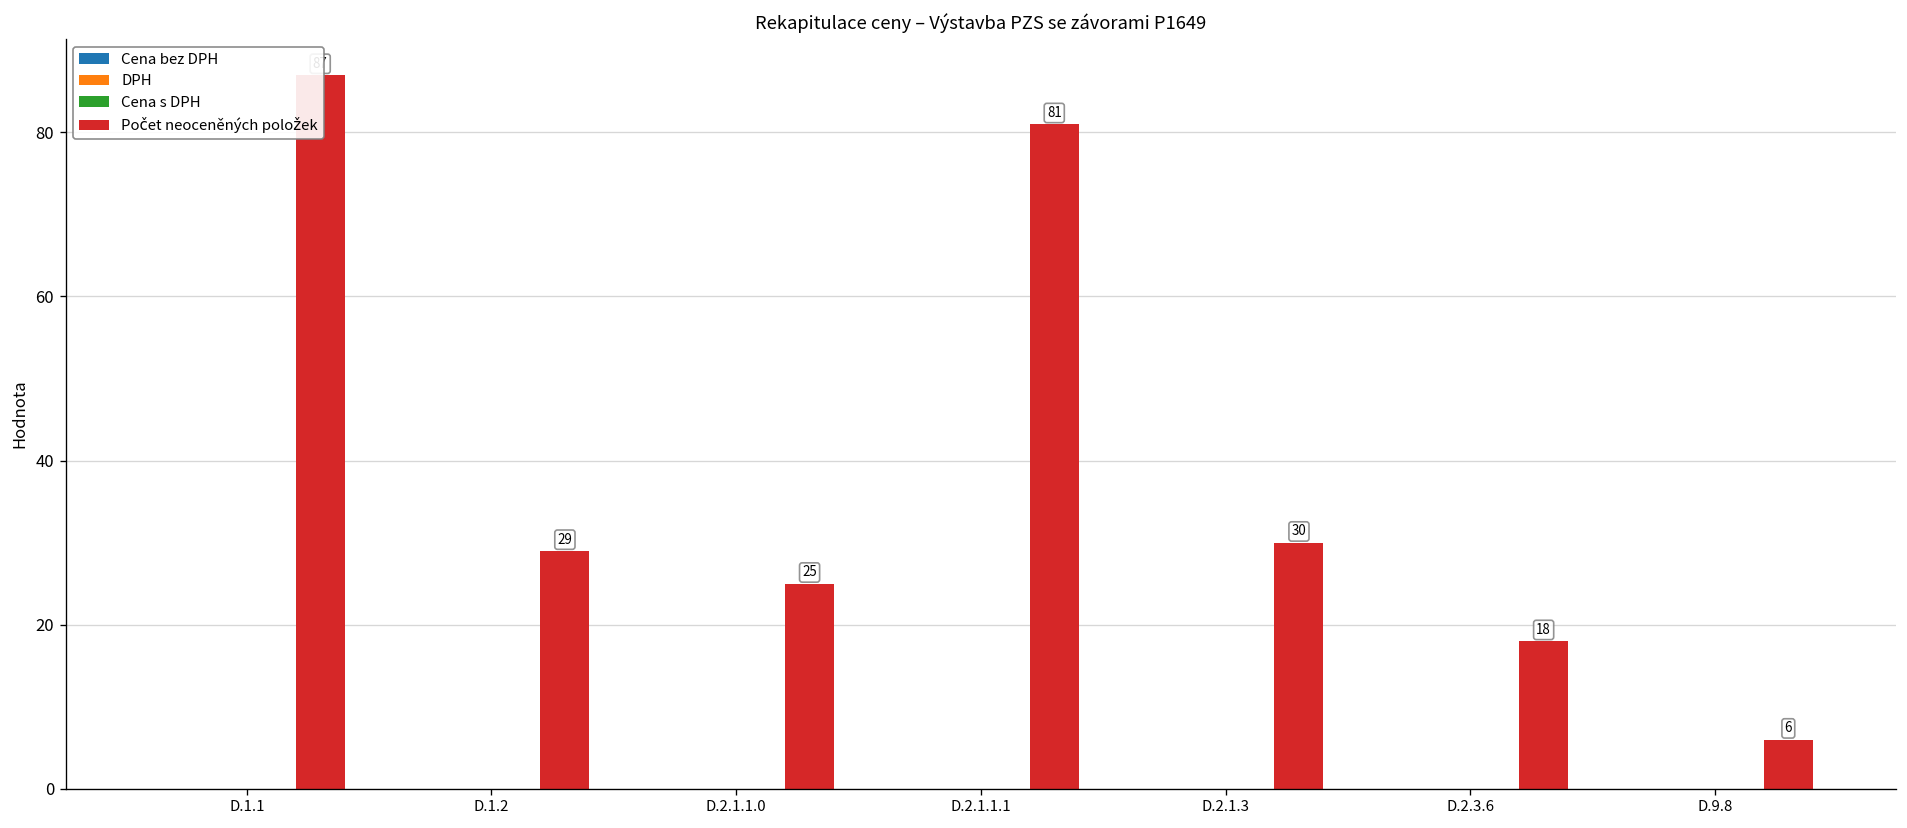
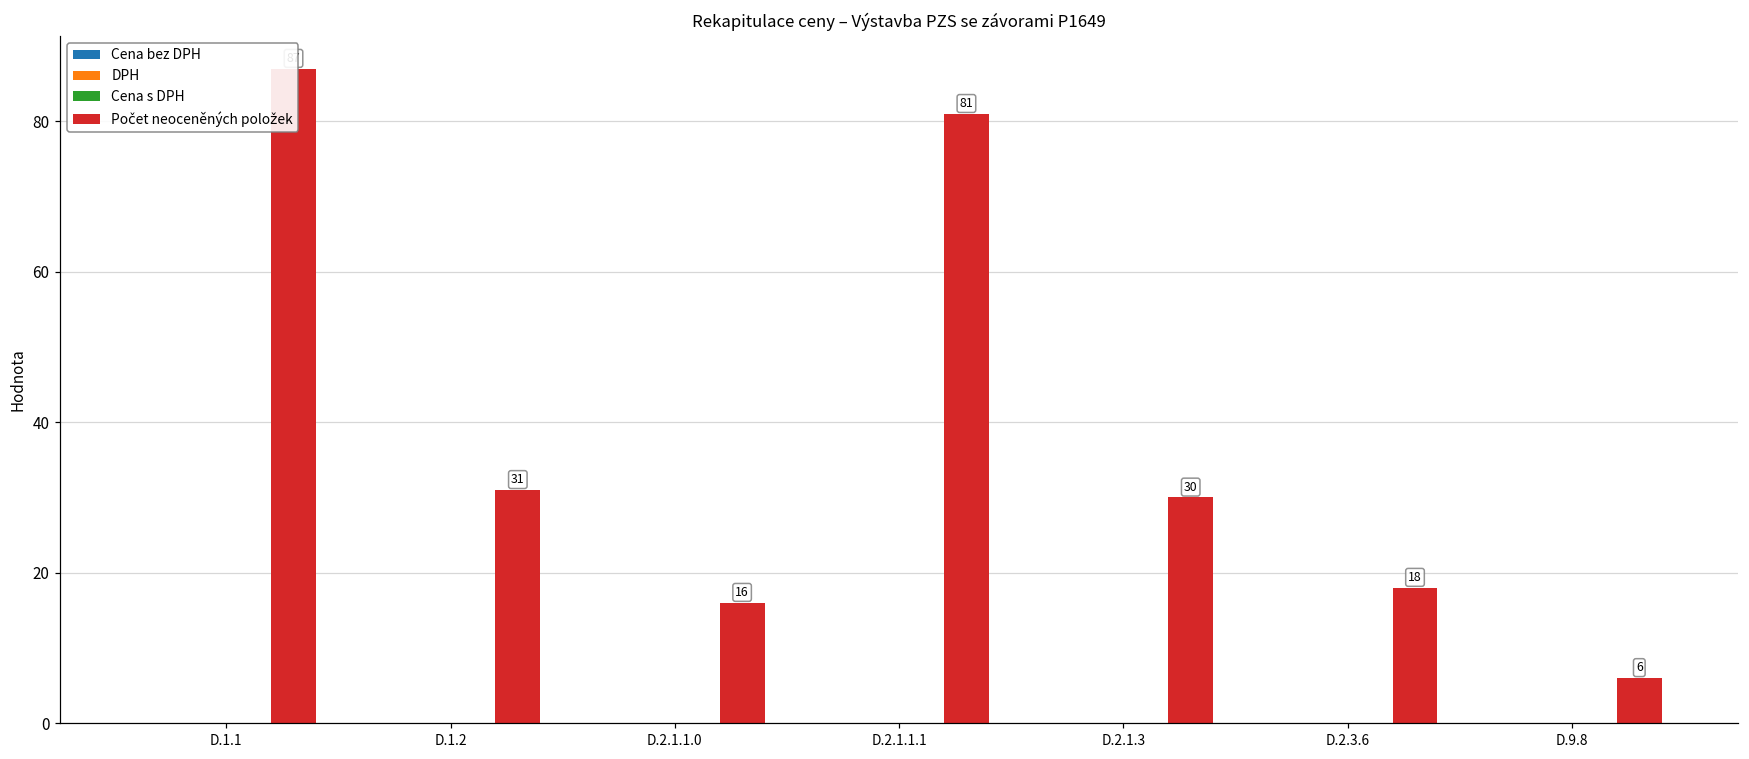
  {
    "Cena bez DPH": {
      "D.1.1": 0,
      "D.1.2": 0,
      "D.2.1.1.0": 0,
      "D.2.1.1.1": 0,
      "D.2.1.3": 0,
      "D.2.3.6": 0,
      "D.9.8": 0
    },
    "DPH": {
      "D.1.1": 0,
      "D.1.2": 0,
      "D.2.1.1.0": 0,
      "D.2.1.1.1": 0,
      "D.2.1.3": 0,
      "D.2.3.6": 0,
      "D.9.8": 0
    },
    "Cena s DPH": {
      "D.1.1": 0,
      "D.1.2": 0,
      "D.2.1.1.0": 0,
      "D.2.1.1.1": 0,
      "D.2.1.3": 0,
      "D.2.3.6": 0,
      "D.9.8": 0
    },
    "Počet neoceněných položek": {
-     "D.1.2": 29,
-     "D.2.1.1.0": 25
+     "D.1.2": 31,
+     "D.2.1.1.0": 16
    }
  }
